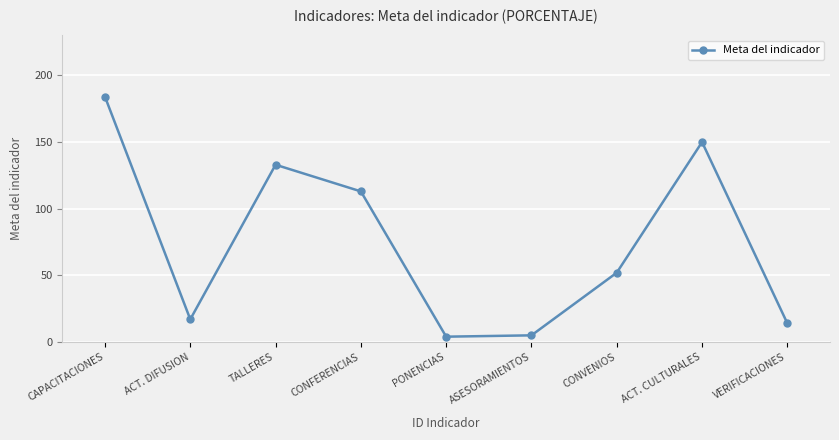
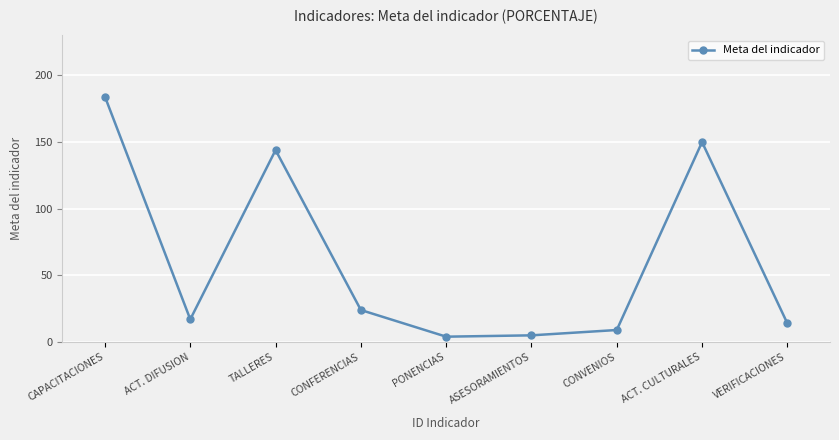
  {
    "CAPACITACIONES": 184,
    "ACT. DIFUSION": 17,
-   "TALLERES": 133,
-   "CONFERENCIAS": 113,
+   "TALLERES": 144,
+   "CONFERENCIAS": 24,
    "PONENCIAS": 4,
    "ASESORAMIENTOS": 5,
-   "CONVENIOS": 52,
+   "CONVENIOS": 9,
    "ACT. CULTURALES": 150,
    "VERIFICACIONES": 14
  }
